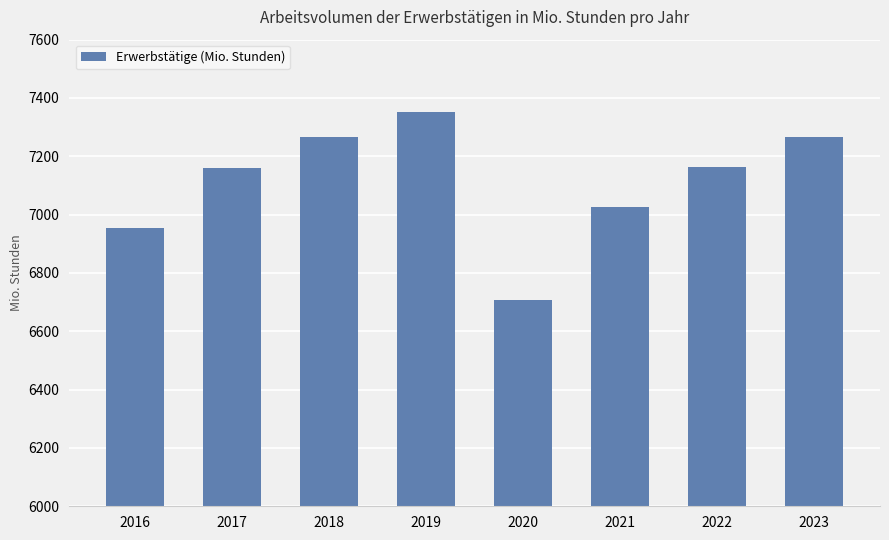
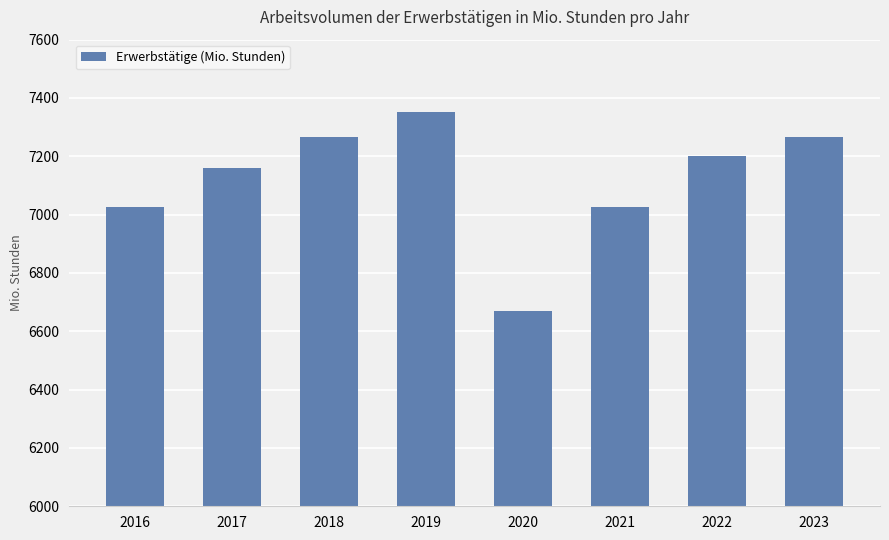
  {
-   "2016": 6950,
+   "2016": 7030,
    "2017": 7160,
    "2018": 7270,
    "2019": 7350,
-   "2020": 6710,
+   "2020": 6670,
    "2021": 7030,
-   "2022": 7160,
+   "2022": 7200,
    "2023": 7260
  }
